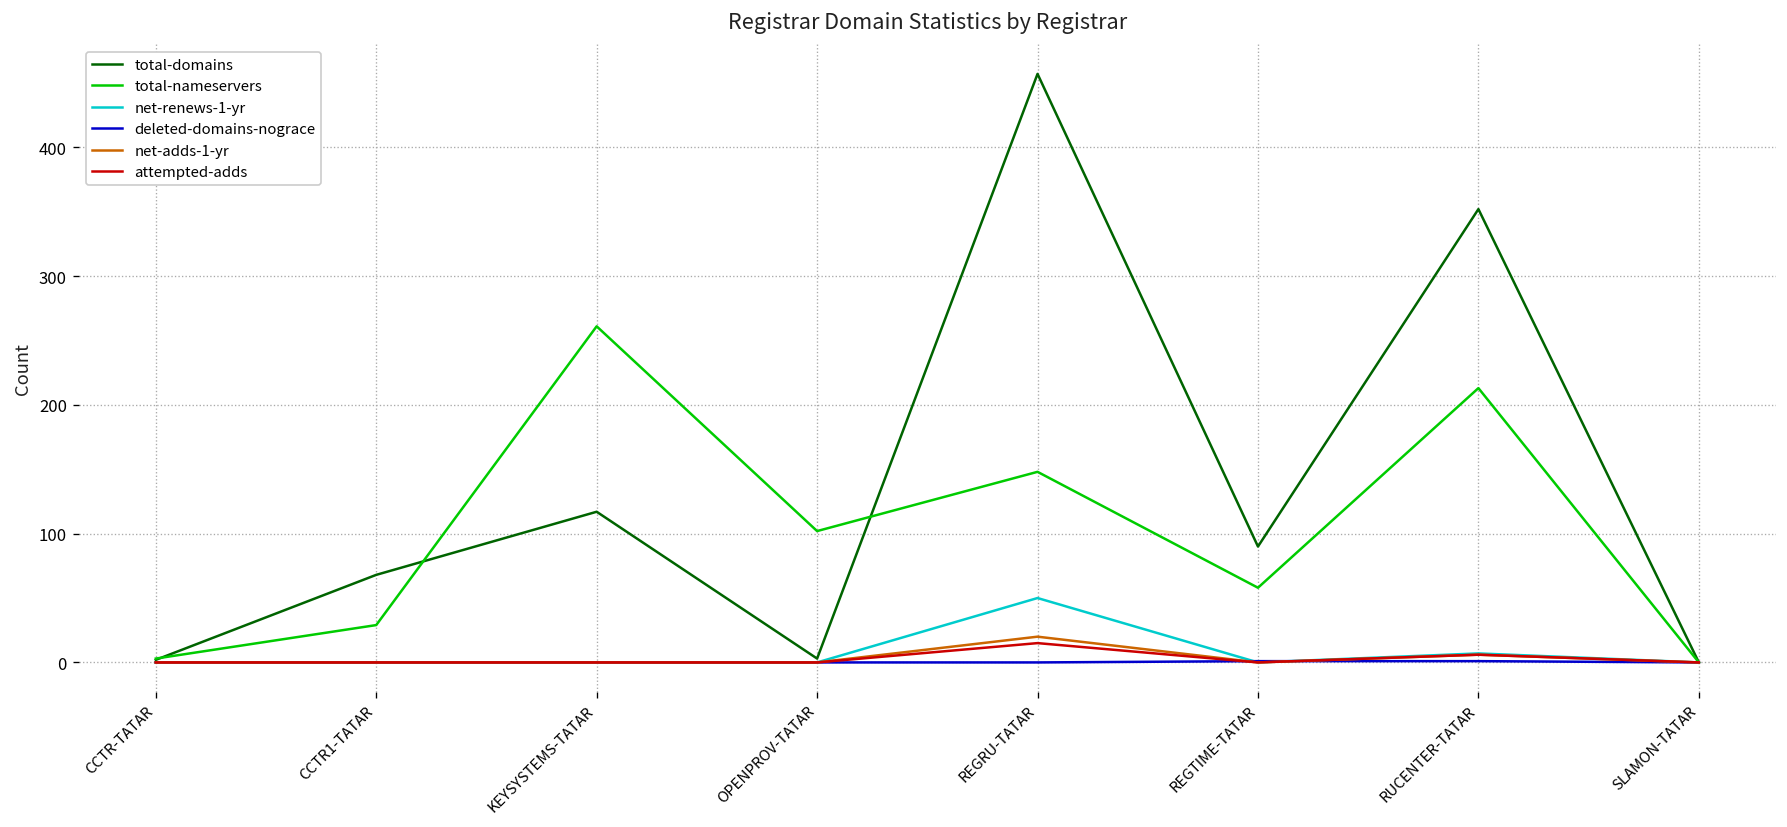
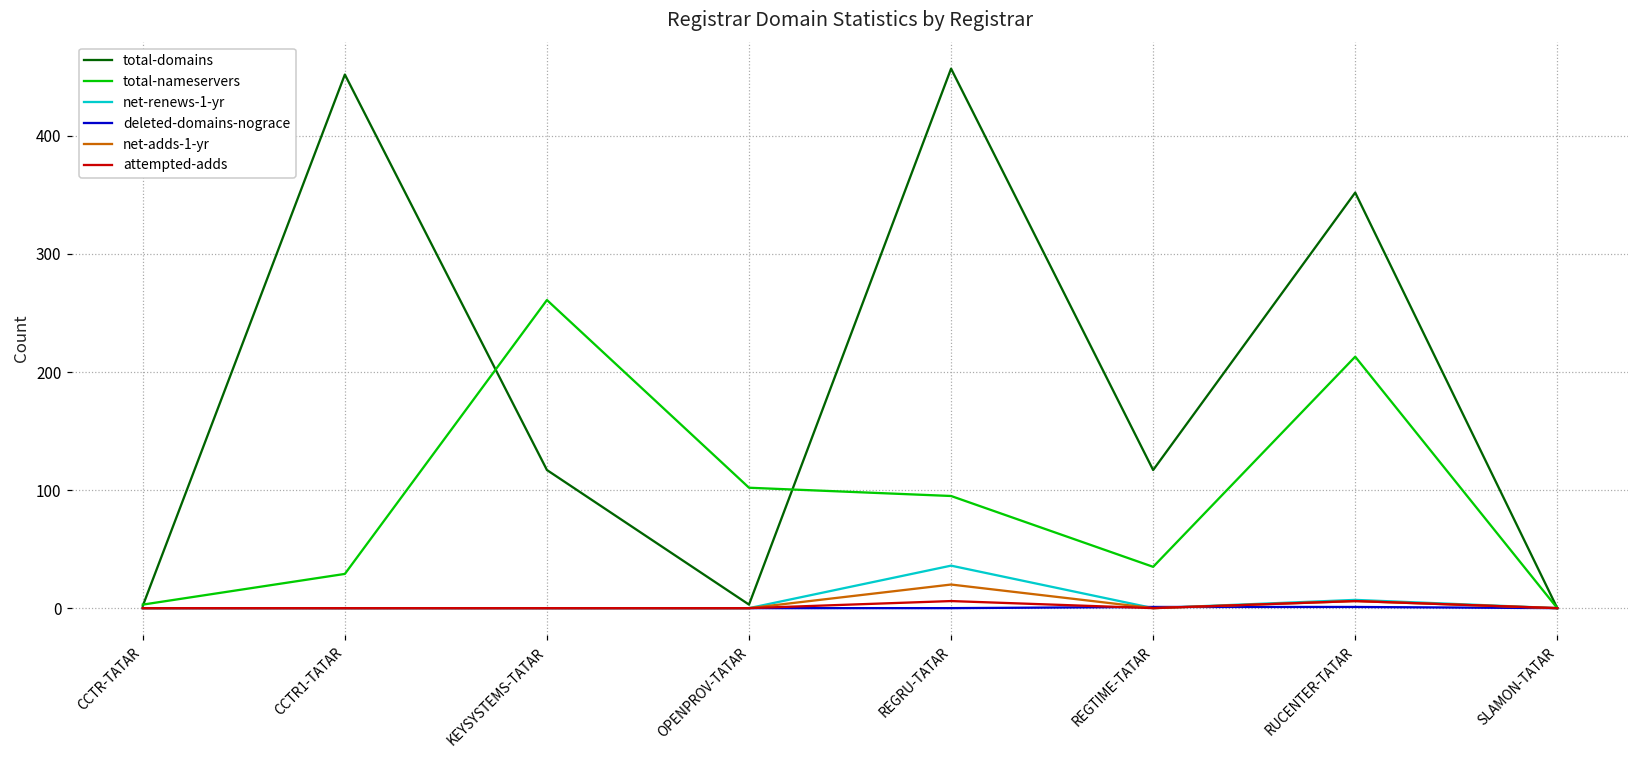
  {
    "total-domains": {
-     "CCTR1-TATAR": 68,
+     "CCTR1-TATAR": 452,
      "KEYSYSTEMS-TATAR": 117,
      "OPENPROV-TATAR": 3,
      "REGRU-TATAR": 457,
-     "REGTIME-TATAR": 90,
+     "REGTIME-TATAR": 117,
      "RUCENTER-TATAR": 352
    },
    "total-nameservers": {
      "CCTR1-TATAR": 29,
      "KEYSYSTEMS-TATAR": 261,
      "OPENPROV-TATAR": 102,
-     "REGRU-TATAR": 148,
-     "REGTIME-TATAR": 58,
+     "REGRU-TATAR": 95,
+     "REGTIME-TATAR": 35,
      "RUCENTER-TATAR": 213
    },
    "net-renews-1-yr": {
-     "REGRU-TATAR": 50
+     "REGRU-TATAR": 36
    },
    "deleted-domains-nograce": {
      "REGRU-TATAR": 0,
      "RUCENTER-TATAR": 1
    },
    "net-adds-1-yr": {
      "REGRU-TATAR": 20
    },
    "attempted-adds": {
-     "REGRU-TATAR": 15
+     "REGRU-TATAR": 6
    }
  }
